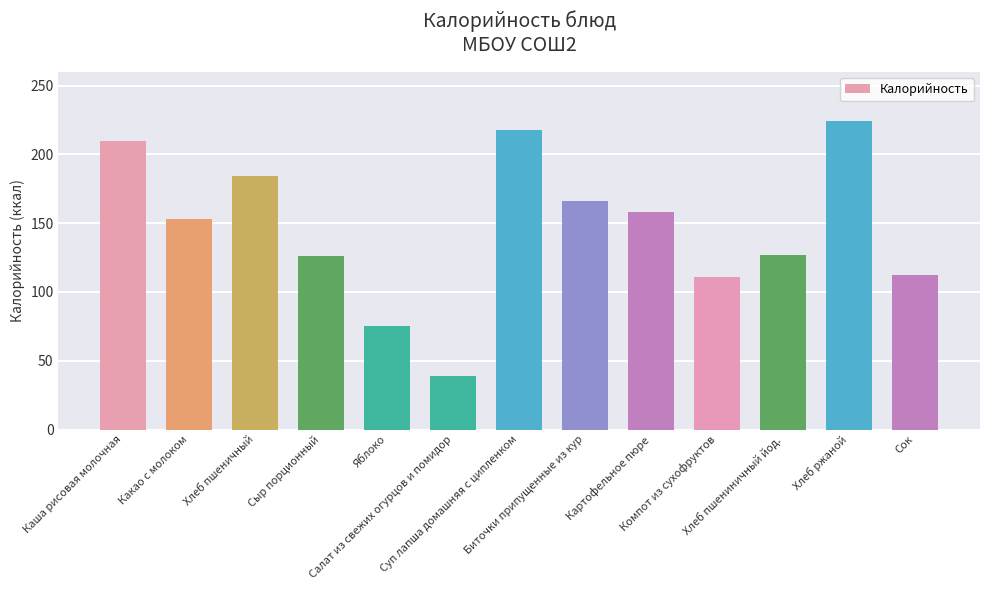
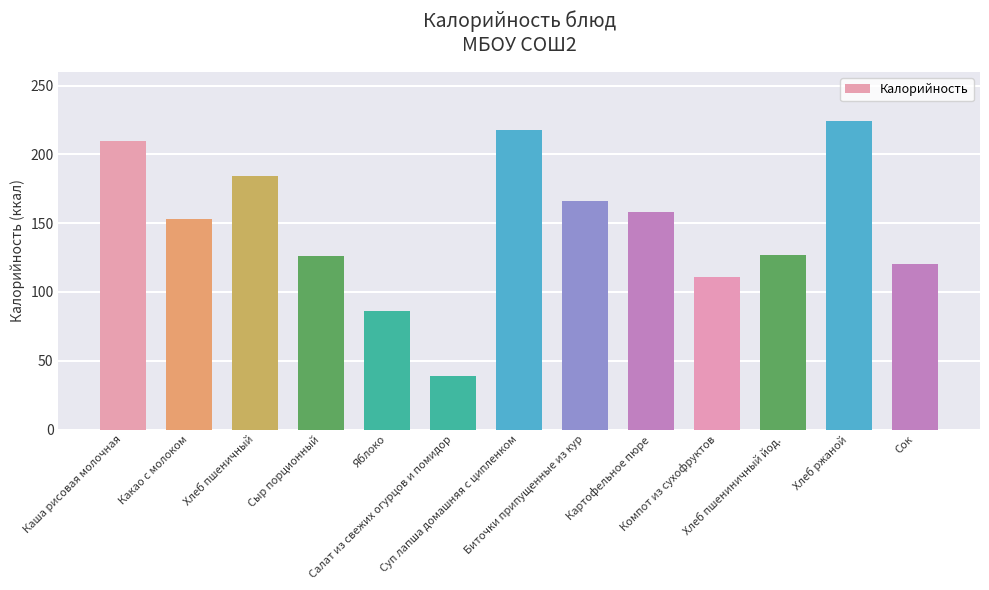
  {
    "Каша рисовая молочная": 210,
    "Какао с молоком": 153,
    "Хлеб пшеничный": 184,
    "Сыр порционный": 126,
-   "Яблоко": 75,
+   "Яблоко": 86,
    "Салат из свежих огурцов и помидор": 39,
    "Суп лапша домашняя с ципленком": 218,
    "Биточки припущенные из кур": 166,
    "Картофельное пюре": 158,
    "Компот из сухофруктов": 111,
    "Хлеб пшениничный йод.": 127,
    "Хлеб ржаной": 224,
-   "Сок": 112
+   "Сок": 120
  }
